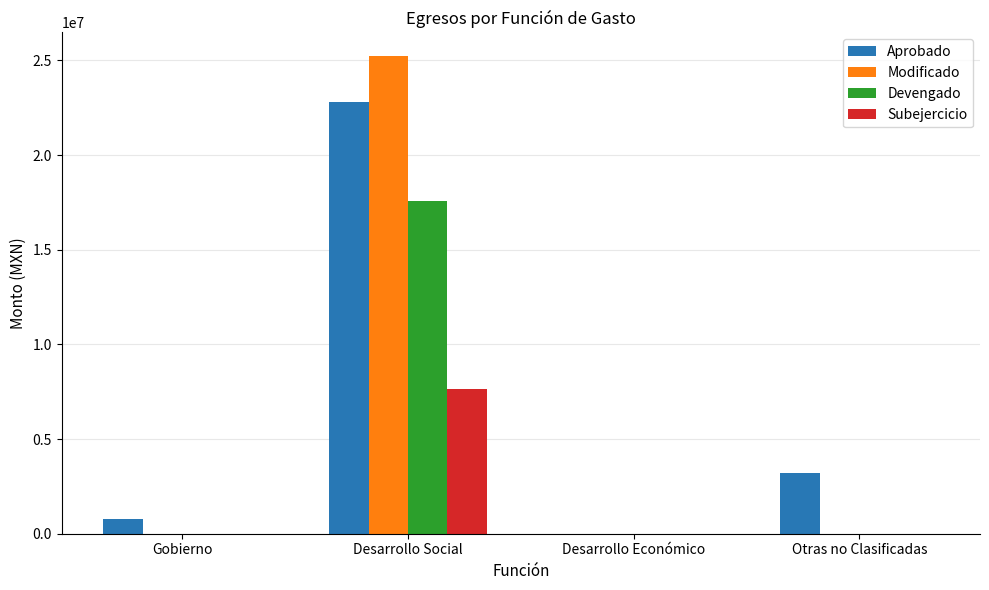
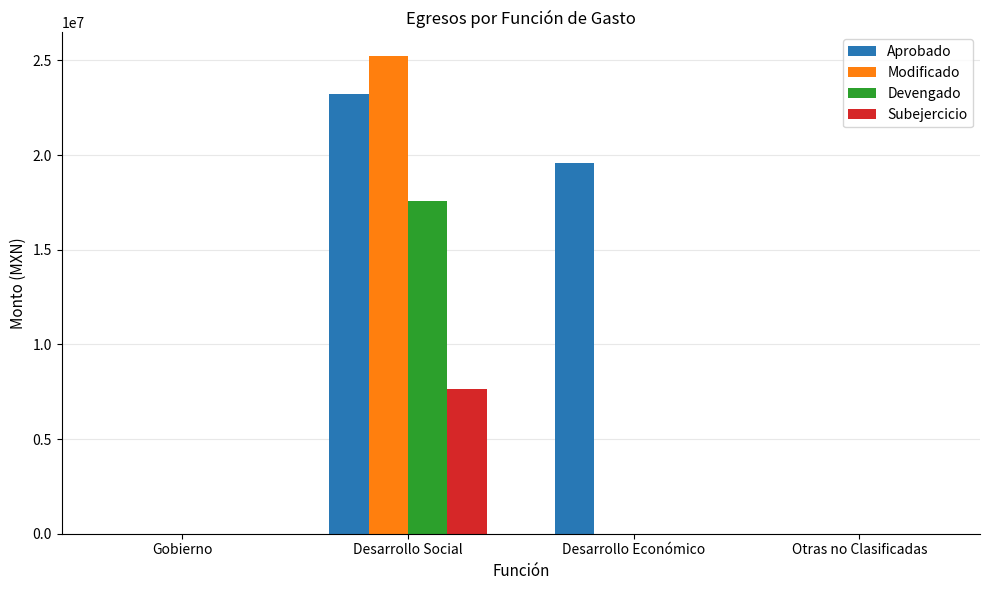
  {
    "Aprobado": {
-     "Gobierno": 800000,
-     "Desarrollo Social": 22800000,
-     "Desarrollo Económico": 0,
-     "Otras no Clasificadas": 3200000
+     "Gobierno": 0,
+     "Desarrollo Social": 23200000,
+     "Desarrollo Económico": 19600000,
+     "Otras no Clasificadas": 0
    },
    "Modificado": {
      "Gobierno": 0,
      "Desarrollo Social": 25200000,
      "Desarrollo Económico": 0,
      "Otras no Clasificadas": 0
    },
    "Devengado": {
      "Gobierno": 0,
      "Desarrollo Social": 17600000,
      "Desarrollo Económico": 0,
      "Otras no Clasificadas": 0
    },
    "Subejercicio": {
      "Gobierno": 0,
      "Desarrollo Social": 7600000,
      "Desarrollo Económico": 0,
      "Otras no Clasificadas": 0
    }
  }
